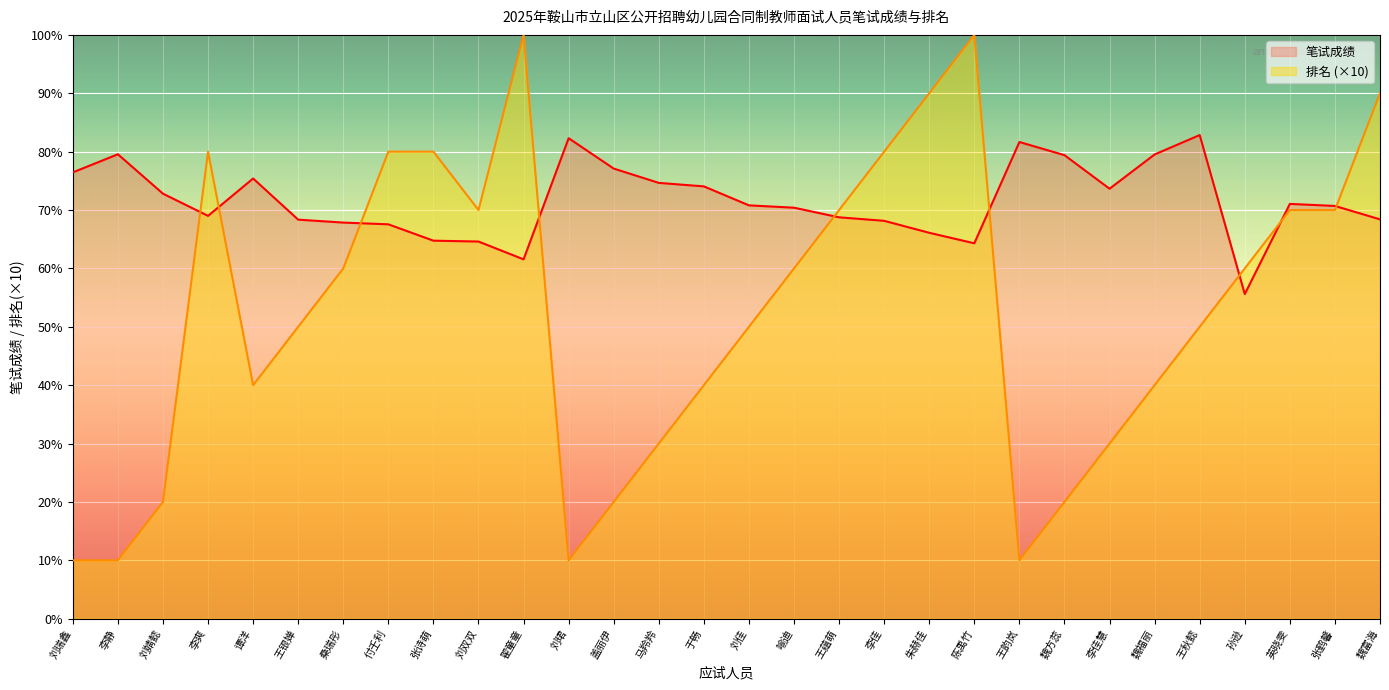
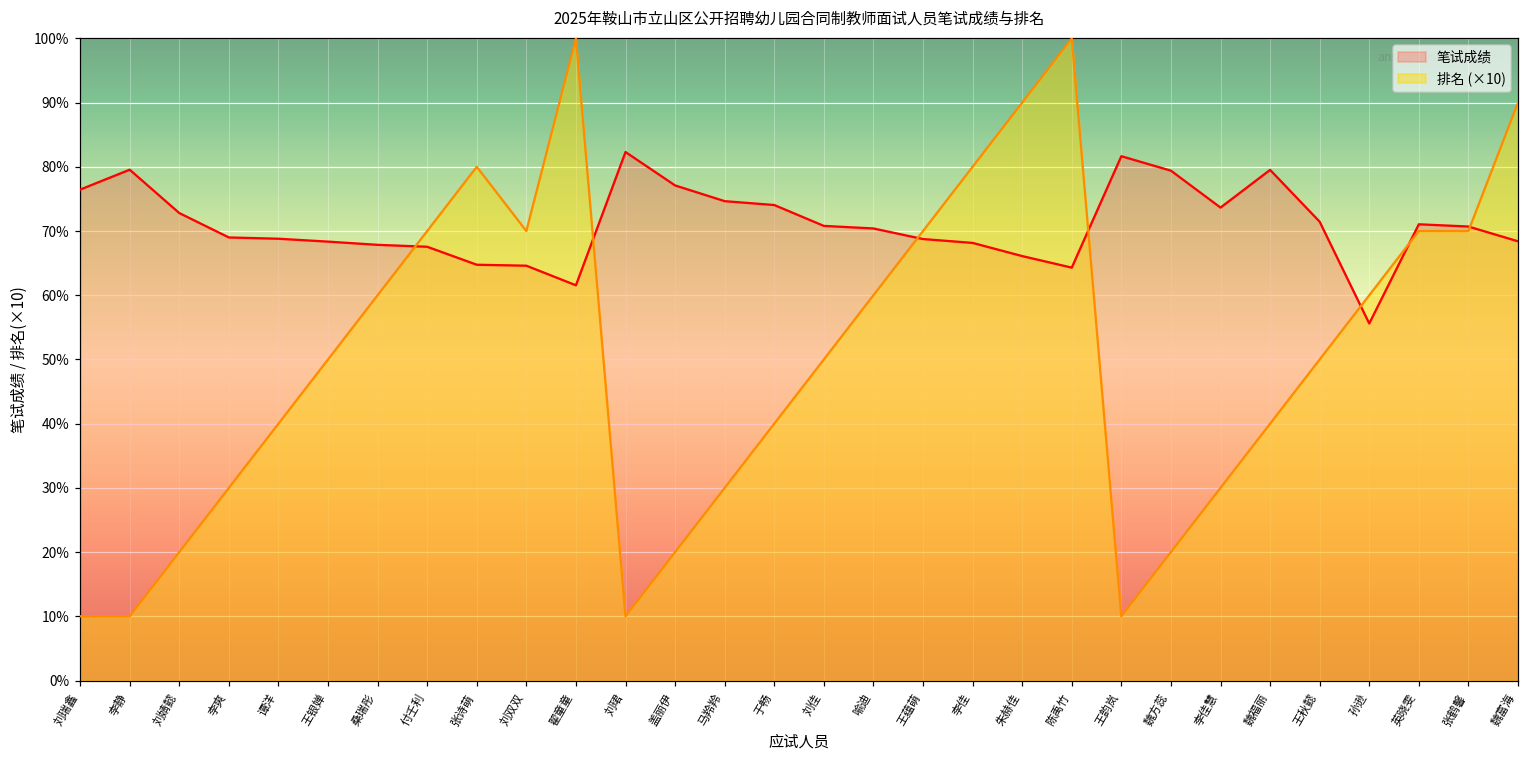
  {
    "笔试成绩": {
      "刘瑞鑫": "76%",
      "李静": "80%",
      "刘婧懿": "73%",
      "李爽": "69%",
-     "谭洋": "75%",
+     "谭洋": "69%",
      "王银婵": "68%",
      "桑瑞彤": "68%",
      "付壬利": "68%",
      "张诗萌": "65%",
      "刘双双": "65%",
      "翟童童": "62%",
      "刘珺": "82%",
      "盖丽伊": "77%",
      "马羚羚": "75%",
      "于畅": "74%",
      "刘佳": "71%",
      "喻迪": "70%",
      "王蕴萌": "69%",
      "李佳": "68%",
      "朱赫佳": "66%",
      "陈禹竹": "64%",
      "王韵岚": "82%",
      "魏方蕊": "79%",
      "李佳慧": "74%",
      "魏福丽": "80%",
-     "王秋懿": "83%",
+     "王秋懿": "71%",
      "孙逊": "56%",
      "英晓雯": "71%",
      "张鹤馨": "71%",
      "魏富海": "68%"
    },
    "排名 (×10)": {
      "刘瑞鑫": "10%",
      "李静": "10%",
      "刘婧懿": "20%",
-     "李爽": "80%",
+     "李爽": "30%",
      "谭洋": "40%",
      "王银婵": "50%",
      "桑瑞彤": "60%",
-     "付壬利": "80%",
+     "付壬利": "70%",
      "张诗萌": "80%",
      "刘双双": "70%",
      "翟童童": "100%",
      "刘珺": "10%",
      "盖丽伊": "20%",
      "马羚羚": "30%",
      "于畅": "40%",
      "刘佳": "50%",
      "喻迪": "60%",
      "王蕴萌": "70%",
      "李佳": "80%",
      "朱赫佳": "90%",
      "陈禹竹": "100%",
      "王韵岚": "10%",
      "魏方蕊": "20%",
      "李佳慧": "30%",
      "魏福丽": "40%",
      "王秋懿": "50%",
      "孙逊": "60%",
      "英晓雯": "70%",
      "张鹤馨": "70%",
      "魏富海": "90%"
    }
  }
